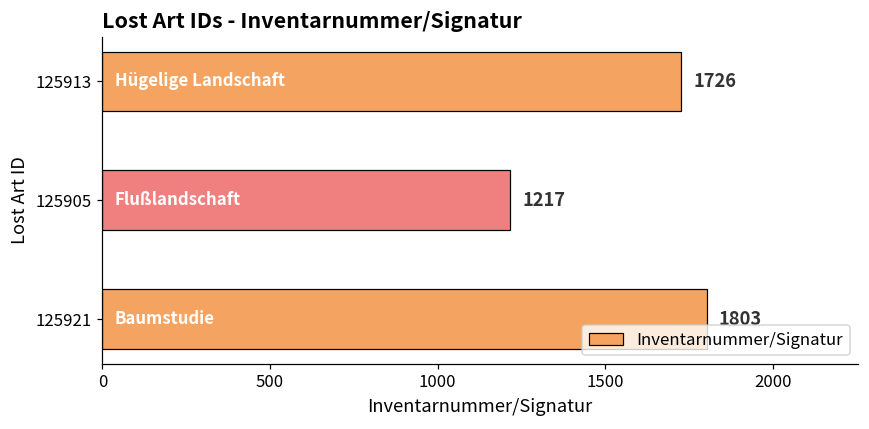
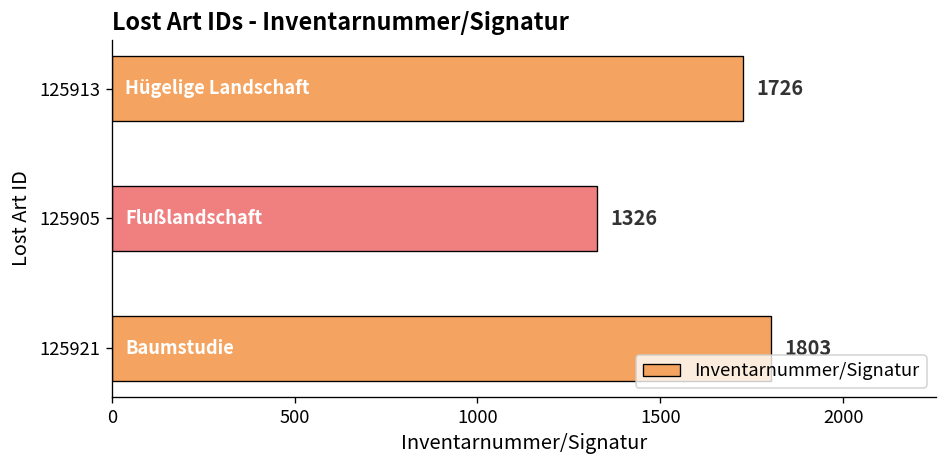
  {
    "125913": 1726,
-   "125905": 1217
+   "125905": 1326
  }
